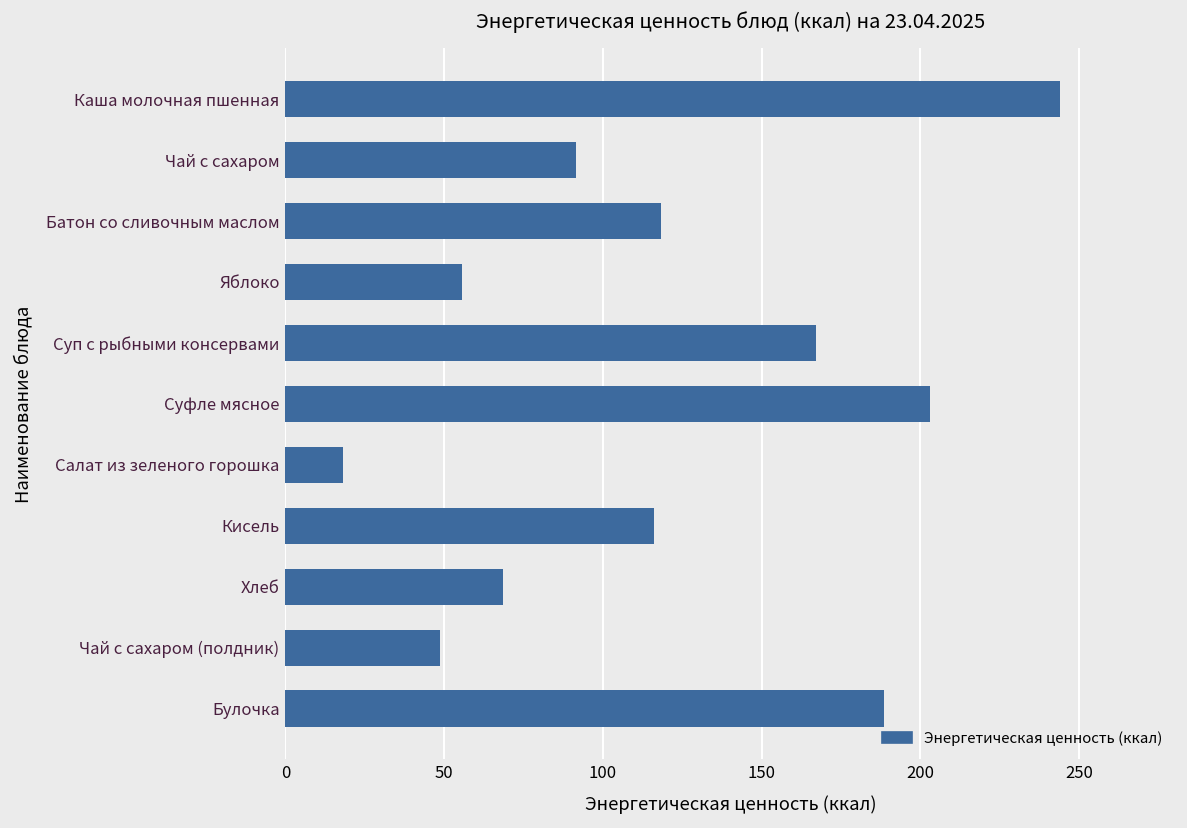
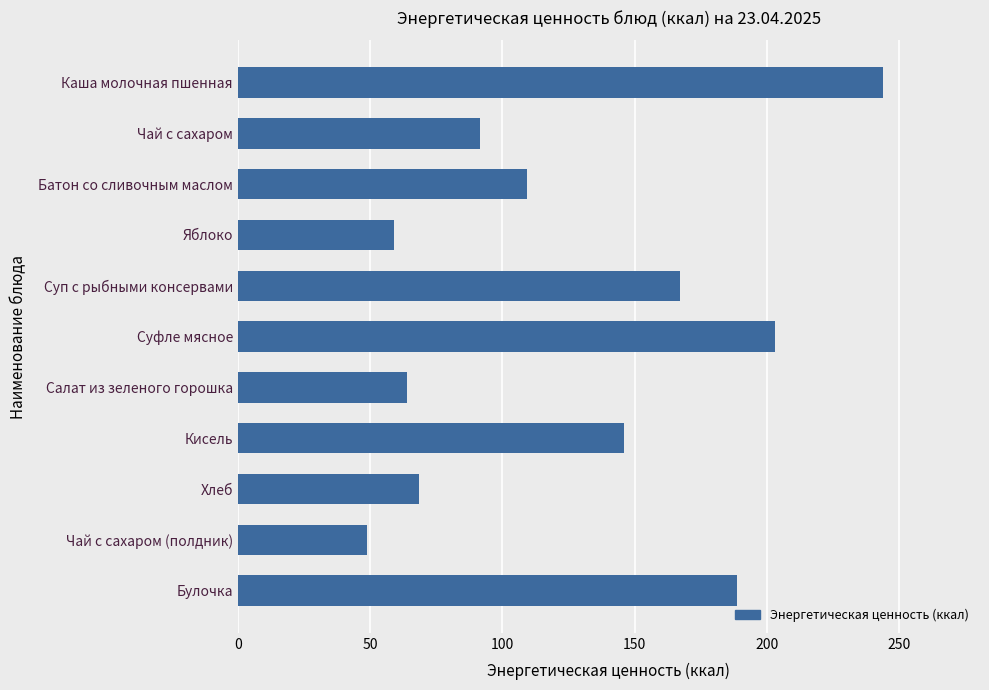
  {
    "Каша молочная пшенная": 244,
    "Чай с сахаром": 92,
-   "Батон со сливочным маслом": 118,
-   "Яблоко": 56,
+   "Батон со сливочным маслом": 109,
+   "Яблоко": 59,
    "Суп с рыбными консервами": 167,
    "Суфле мясное": 203,
-   "Салат из зеленого горошка": 18,
-   "Кисель": 116,
+   "Салат из зеленого горошка": 64,
+   "Кисель": 146,
    "Хлеб": 69,
    "Чай с сахаром (полдник)": 49,
    "Булочка": 189
  }
